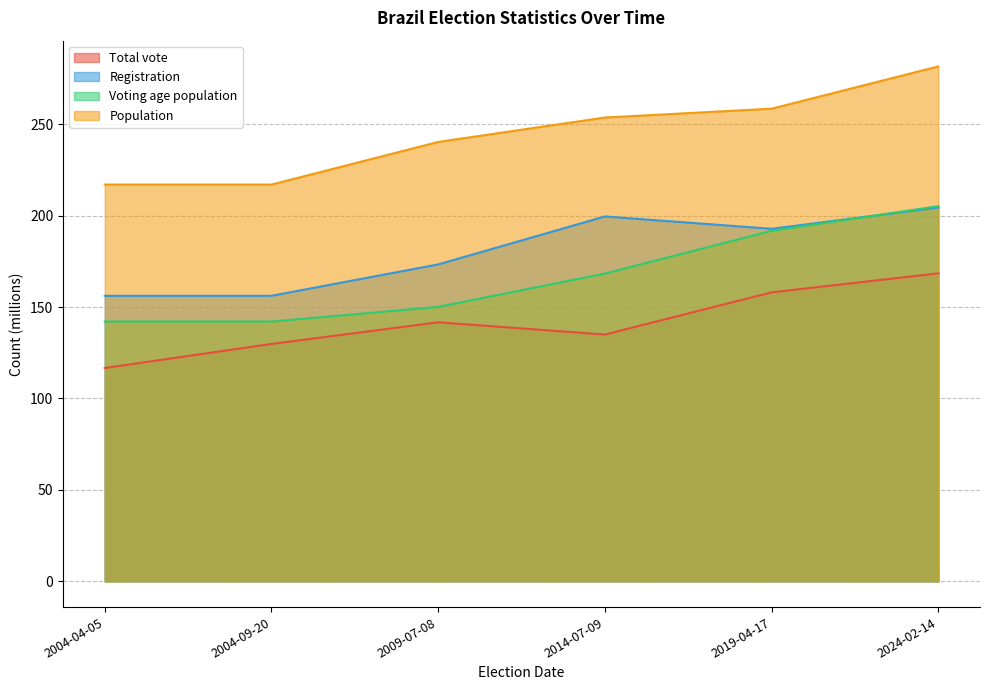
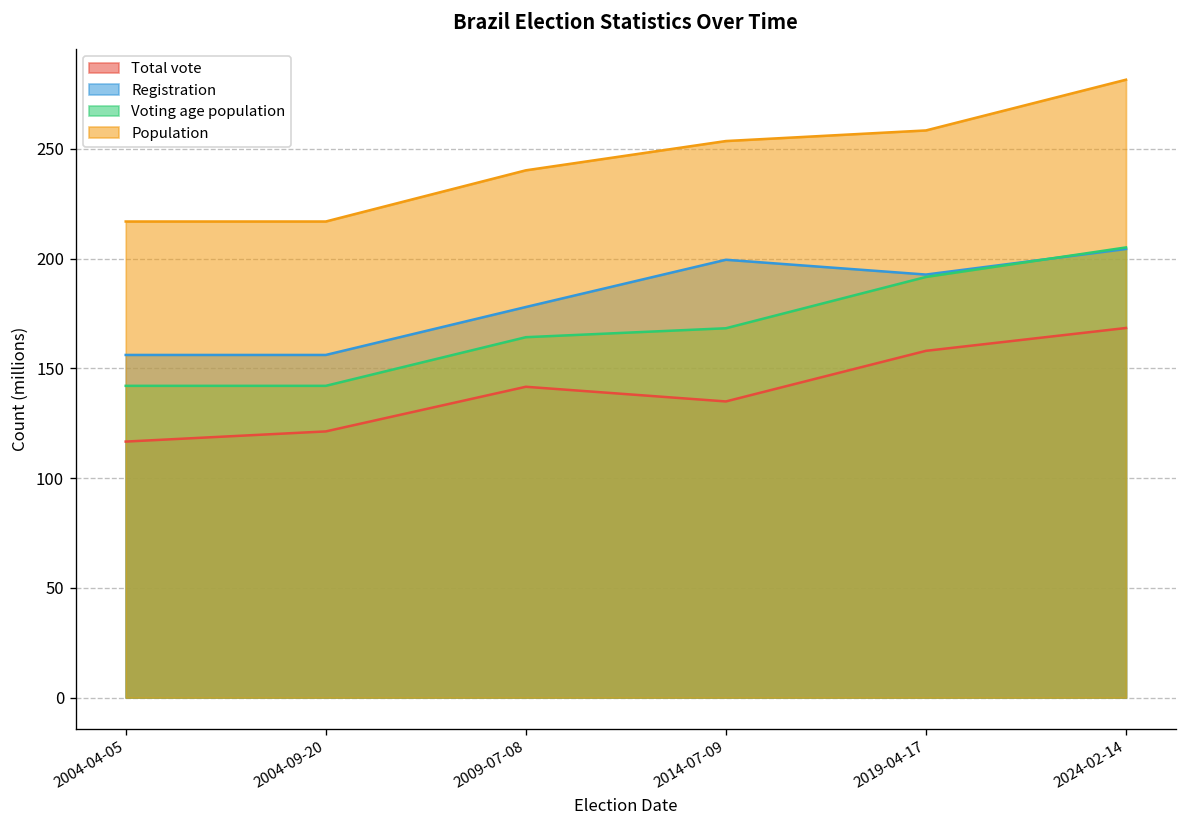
  {
    "Total vote": {
      "2004-04-05": 117,
-     "2004-09-20": 130,
+     "2004-09-20": 121,
      "2009-07-08": 142,
      "2014-07-09": 135,
      "2019-04-17": 158,
      "2024-02-14": 168
    },
    "Registration": {
      "2004-04-05": 156,
      "2004-09-20": 156,
-     "2009-07-08": 173,
+     "2009-07-08": 178,
      "2014-07-09": 200
    },
    "Voting age population": {
      "2004-04-05": 142,
      "2004-09-20": 142,
-     "2009-07-08": 150,
+     "2009-07-08": 164,
      "2014-07-09": 168
    },
    "Population": {
      "2004-04-05": 217,
      "2004-09-20": 217,
      "2009-07-08": 240,
      "2014-07-09": 254,
      "2019-04-17": 258,
      "2024-02-14": 282
    }
  }
